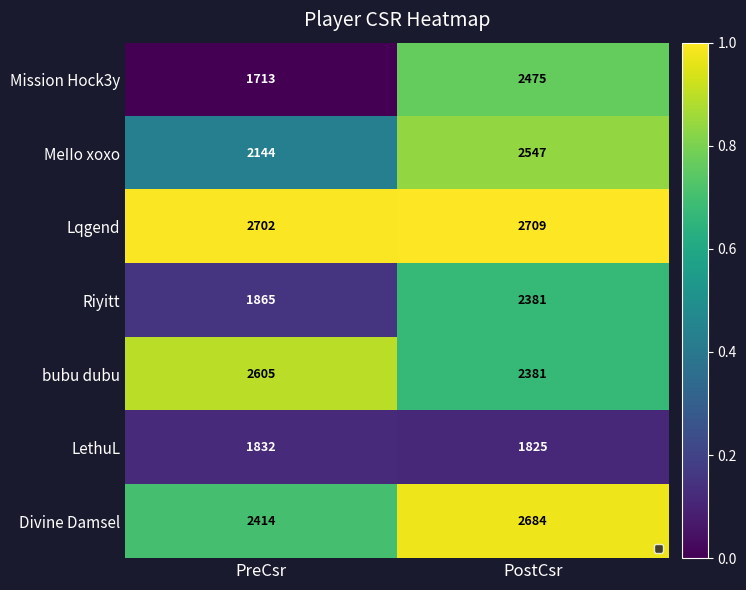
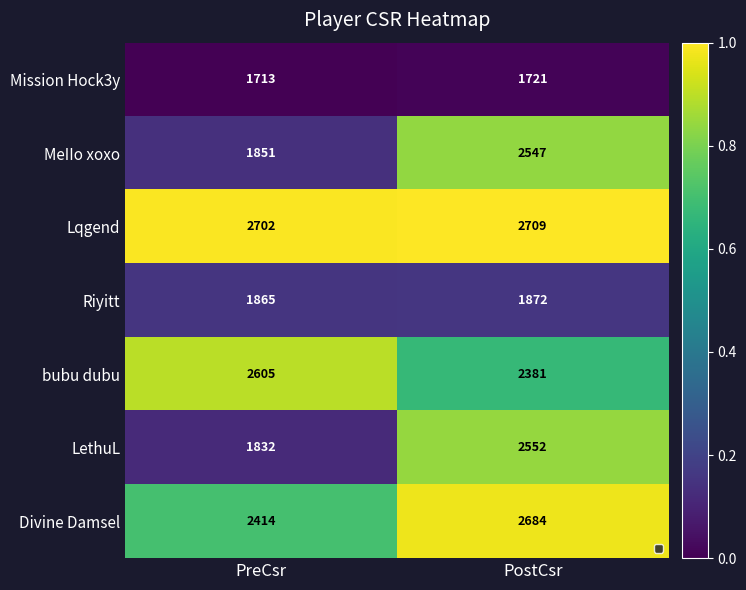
  {
    "Mission Hock3y": {
      "PreCsr": 1713,
-     "PostCsr": 2475
+     "PostCsr": 1721
    },
    "MeIIo xoxo": {
-     "PreCsr": 2144,
+     "PreCsr": 1851,
      "PostCsr": 2547
    },
    "Lqgend": {
      "PreCsr": 2702,
      "PostCsr": 2709
    },
    "Riyitt": {
      "PreCsr": 1865,
-     "PostCsr": 2381
+     "PostCsr": 1872
    },
    "bubu dubu": {
      "PreCsr": 2605,
      "PostCsr": 2381
    },
    "LethuL": {
      "PreCsr": 1832,
-     "PostCsr": 1825
+     "PostCsr": 2552
    },
    "Divine Damsel": {
      "PreCsr": 2414,
      "PostCsr": 2684
    }
  }
